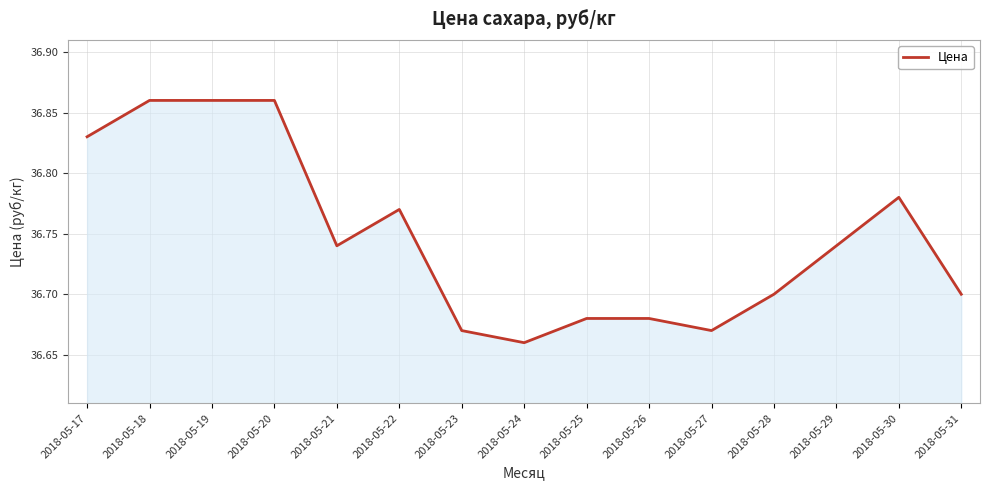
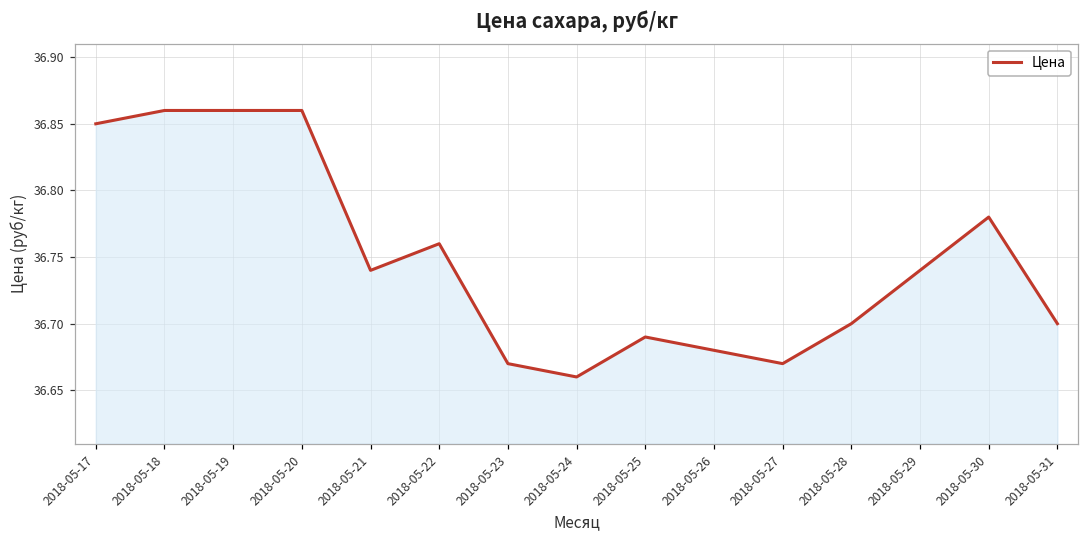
  {
-   "2018-05-17": 36.83,
+   "2018-05-17": 36.85,
    "2018-05-18": 36.86,
    "2018-05-19": 36.86,
    "2018-05-20": 36.86,
    "2018-05-21": 36.74,
-   "2018-05-22": 36.77,
+   "2018-05-22": 36.76,
    "2018-05-23": 36.67,
    "2018-05-24": 36.66,
-   "2018-05-25": 36.68,
+   "2018-05-25": 36.69,
    "2018-05-26": 36.68,
    "2018-05-27": 36.67,
    "2018-05-28": 36.70,
    "2018-05-29": 36.74,
    "2018-05-30": 36.78,
    "2018-05-31": 36.70
  }
